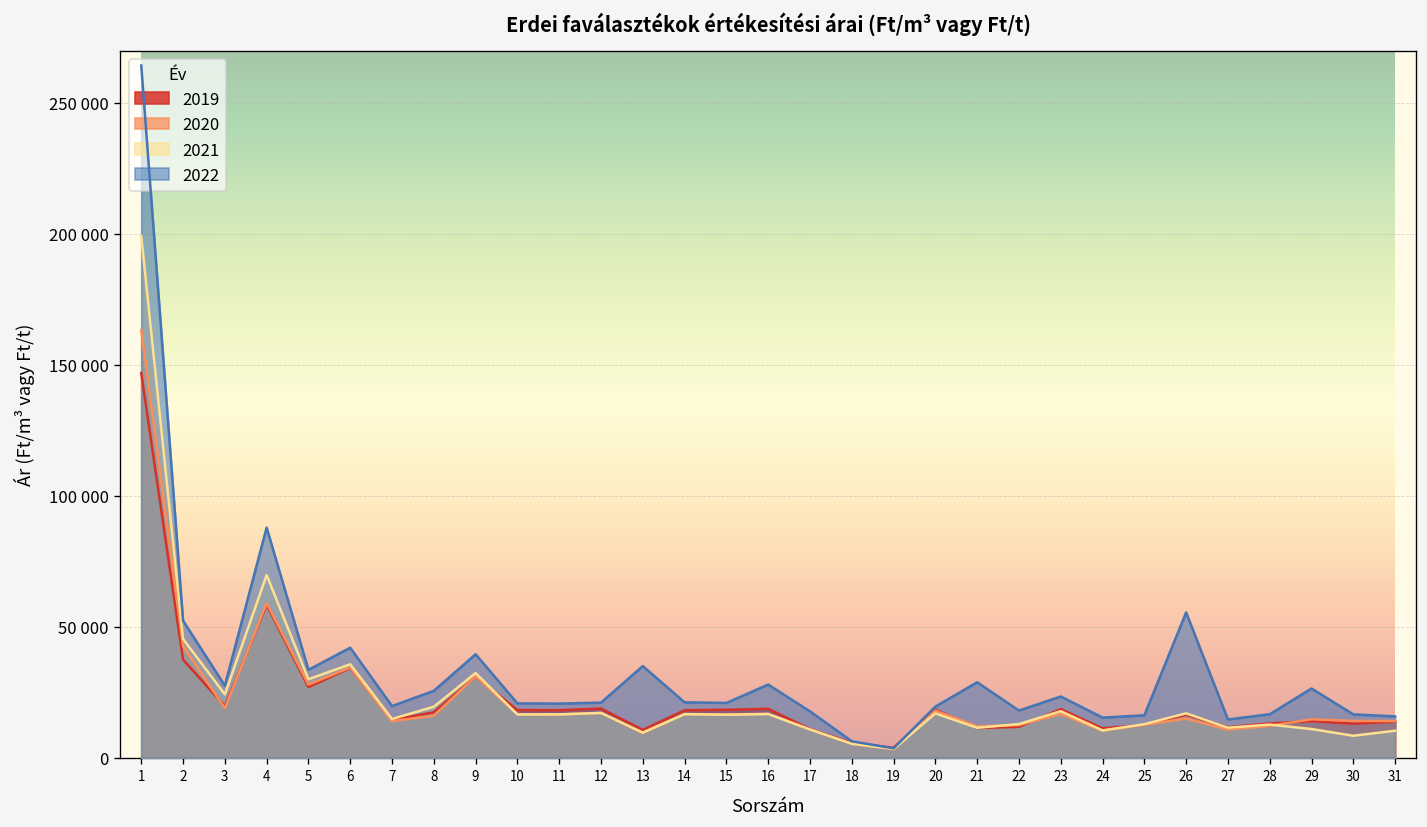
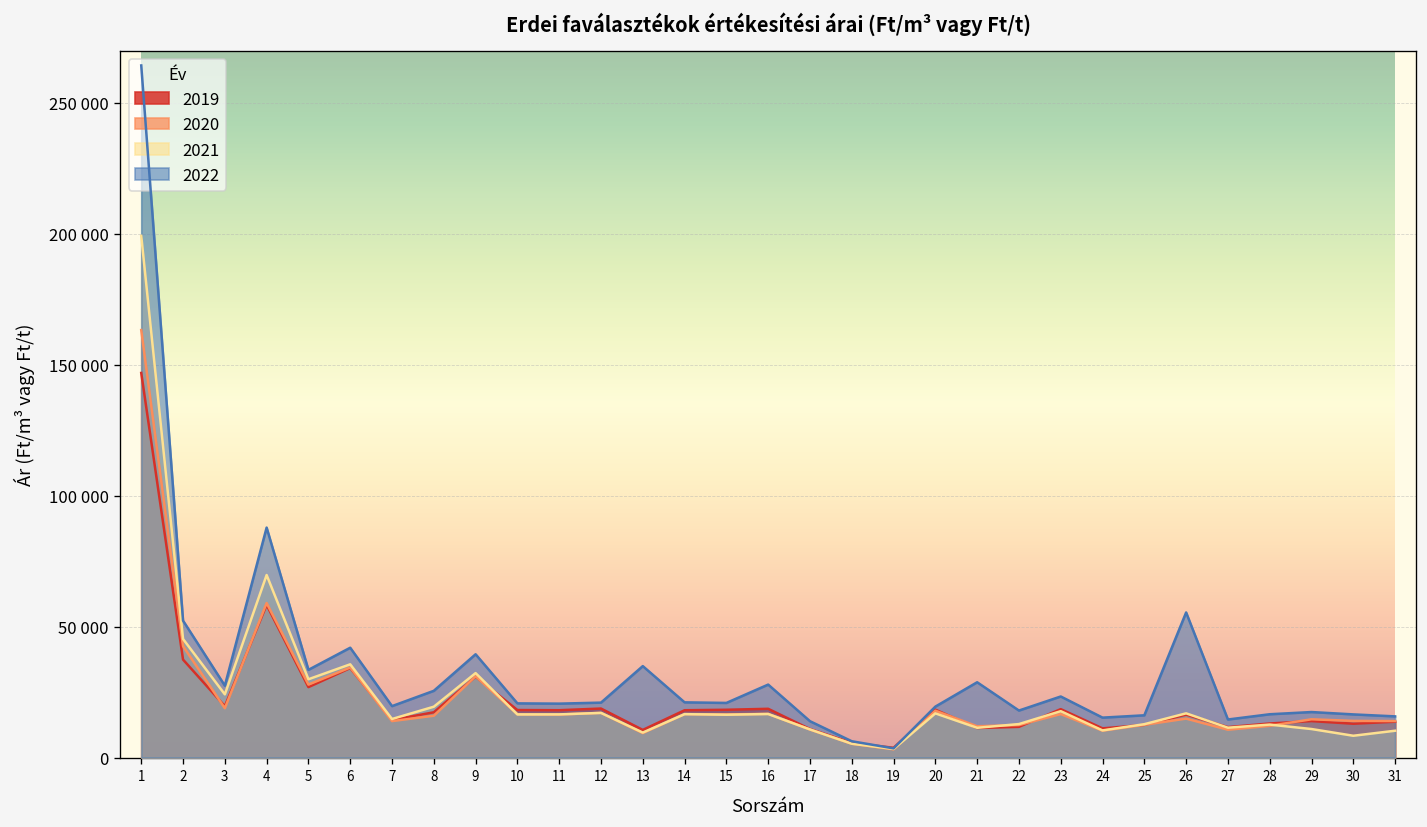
  {
    "2019": {
      "1": 147000,
      "2": 37000,
      "8": 17000,
      "10": 18000,
      "11": 18000,
      "12": 19000,
      "14": 18000,
      "15": 18000,
      "16": 19000
    },
    "2020": {
      "1": 163000,
      "2": 43000,
      "8": 16000,
      "26": 15000
    },
    "2021": {
      "1": 199000,
      "2": 45000,
      "3": 24000,
      "4": 70000,
      "5": 30000,
      "6": 36000,
      "8": 19000,
      "9": 32000,
      "29": 11000,
      "30": 8000,
      "31": 10000
    },
    "2022": {
      "2": 52000,
      "3": 27000,
      "4": 88000,
      "5": 34000,
      "6": 42000,
      "7": 20000,
      "8": 26000,
      "9": 39000,
      "10": 21000,
      "11": 21000,
      "12": 21000,
      "13": 35000,
      "14": 21000,
      "15": 21000,
      "16": 28000,
-     "17": 18000,
+     "17": 14000,
      "21": 29000,
      "22": 18000,
      "23": 23000,
      "24": 15000,
      "25": 16000,
      "26": 55000,
      "27": 15000,
      "28": 17000,
-     "29": 26000,
+     "29": 17000,
      "30": 16000,
      "31": 16000
    }
  }
